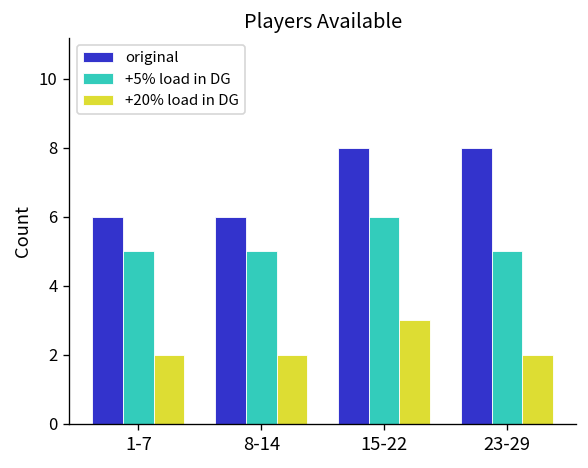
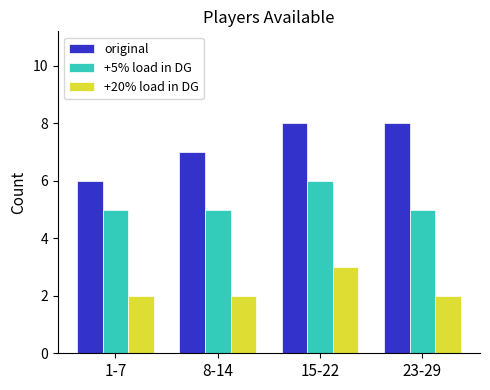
  {
    "original": {
      "1-7": 6,
-     "8-14": 6,
+     "8-14": 7,
      "15-22": 8,
      "23-29": 8
    },
    "+5% load in DG": {
      "1-7": 5,
      "8-14": 5,
      "15-22": 6,
      "23-29": 5
    },
    "+20% load in DG": {
      "1-7": 2,
      "8-14": 2,
      "15-22": 3,
      "23-29": 2
    }
  }
